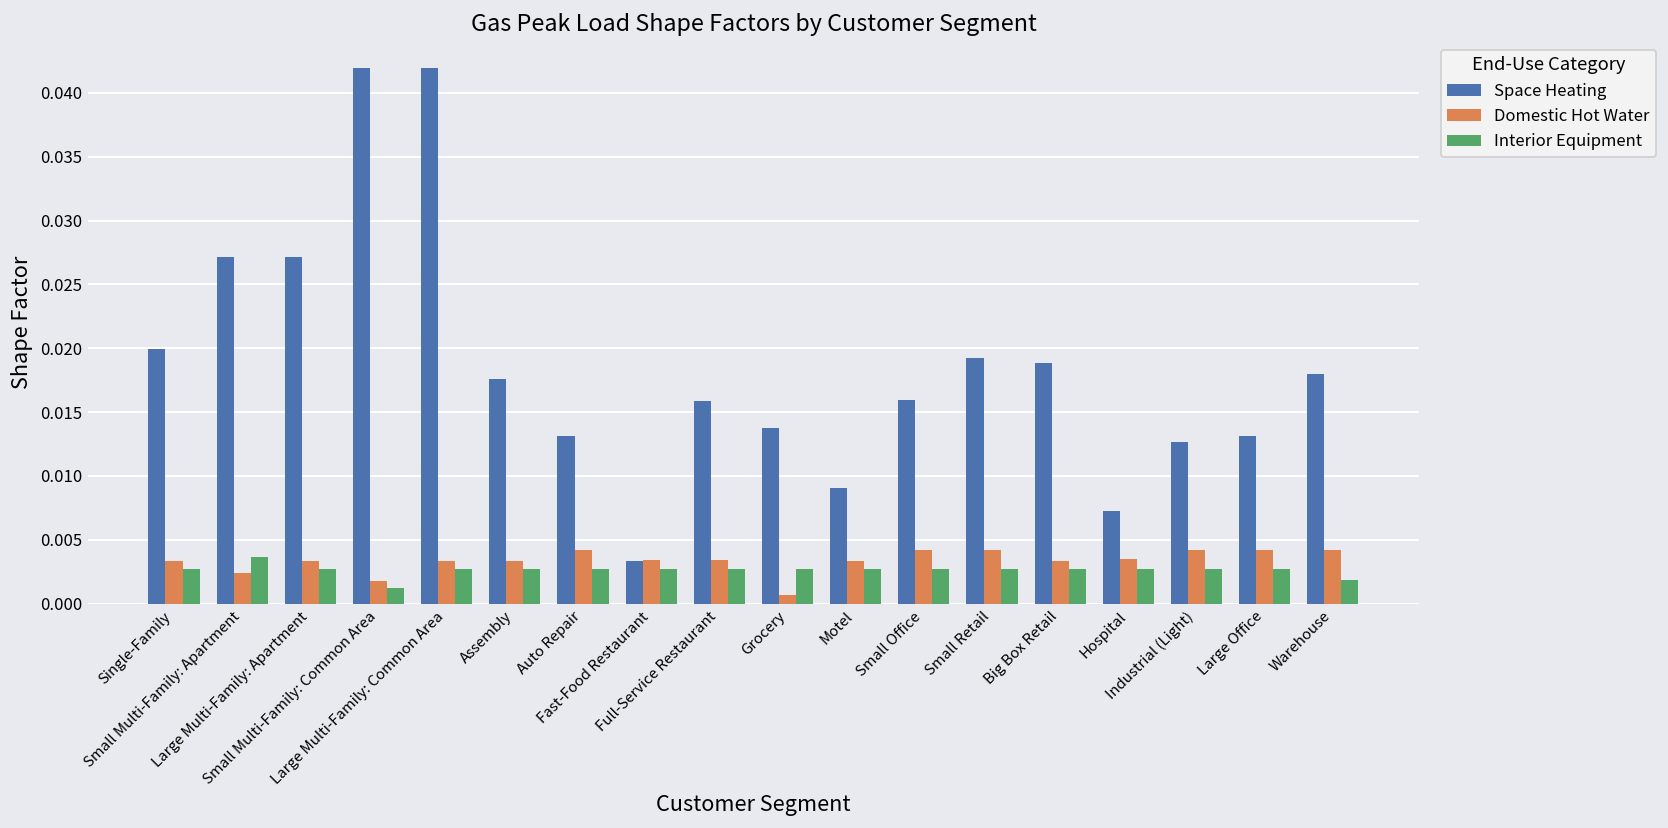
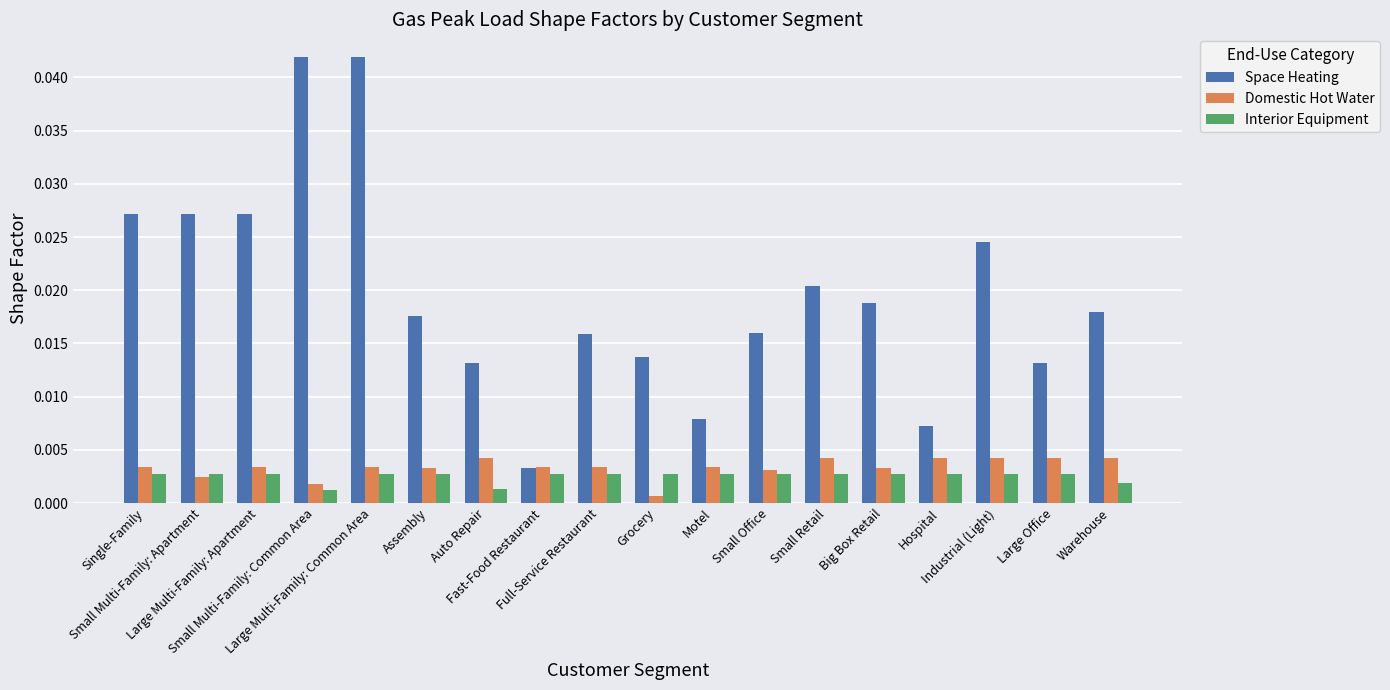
  {
    "Space Heating": {
-     "Single-Family": 0.0199,
+     "Single-Family": 0.0272,
      "Small Multi-Family: Apartment": 0.0272,
      "Large Multi-Family: Apartment": 0.0272,
      "Small Multi-Family: Common Area": 0.0420,
      "Large Multi-Family: Common Area": 0.0420,
      "Assembly": 0.0176,
      "Auto Repair": 0.0131,
      "Fast-Food Restaurant": 0.0033,
      "Full-Service Restaurant": 0.0159,
      "Grocery": 0.0138,
-     "Motel": 0.0090,
+     "Motel": 0.0079,
      "Small Office": 0.0160,
-     "Small Retail": 0.0192,
+     "Small Retail": 0.0204,
      "Big Box Retail": 0.0188,
      "Hospital": 0.0073,
-     "Industrial (Light)": 0.0127,
+     "Industrial (Light)": 0.0245,
      "Large Office": 0.0131,
      "Warehouse": 0.0180
    },
    "Domestic Hot Water": {
      "Single-Family": 0.0033,
      "Small Multi-Family: Apartment": 0.0024,
      "Large Multi-Family: Apartment": 0.0033,
      "Small Multi-Family: Common Area": 0.0018,
      "Large Multi-Family: Common Area": 0.0033,
      "Assembly": 0.0033,
      "Auto Repair": 0.0042,
      "Fast-Food Restaurant": 0.0034,
      "Full-Service Restaurant": 0.0034,
      "Grocery": 0.0007,
      "Motel": 0.0034,
-     "Small Office": 0.0042,
+     "Small Office": 0.0031,
      "Small Retail": 0.0042,
      "Big Box Retail": 0.0033,
-     "Hospital": 0.0035,
+     "Hospital": 0.0042,
      "Industrial (Light)": 0.0042,
      "Large Office": 0.0042,
      "Warehouse": 0.0042
    },
    "Interior Equipment": {
      "Single-Family": 0.0027,
-     "Small Multi-Family: Apartment": 0.0037,
+     "Small Multi-Family: Apartment": 0.0027,
      "Large Multi-Family: Apartment": 0.0027,
      "Small Multi-Family: Common Area": 0.0012,
      "Large Multi-Family: Common Area": 0.0027,
      "Assembly": 0.0027,
-     "Auto Repair": 0.0027,
+     "Auto Repair": 0.0013,
      "Fast-Food Restaurant": 0.0027,
      "Full-Service Restaurant": 0.0027,
      "Grocery": 0.0027,
      "Motel": 0.0027,
      "Small Office": 0.0027,
      "Small Retail": 0.0027,
      "Big Box Retail": 0.0027,
      "Hospital": 0.0027,
      "Industrial (Light)": 0.0027,
      "Large Office": 0.0027,
      "Warehouse": 0.0019
    }
  }
